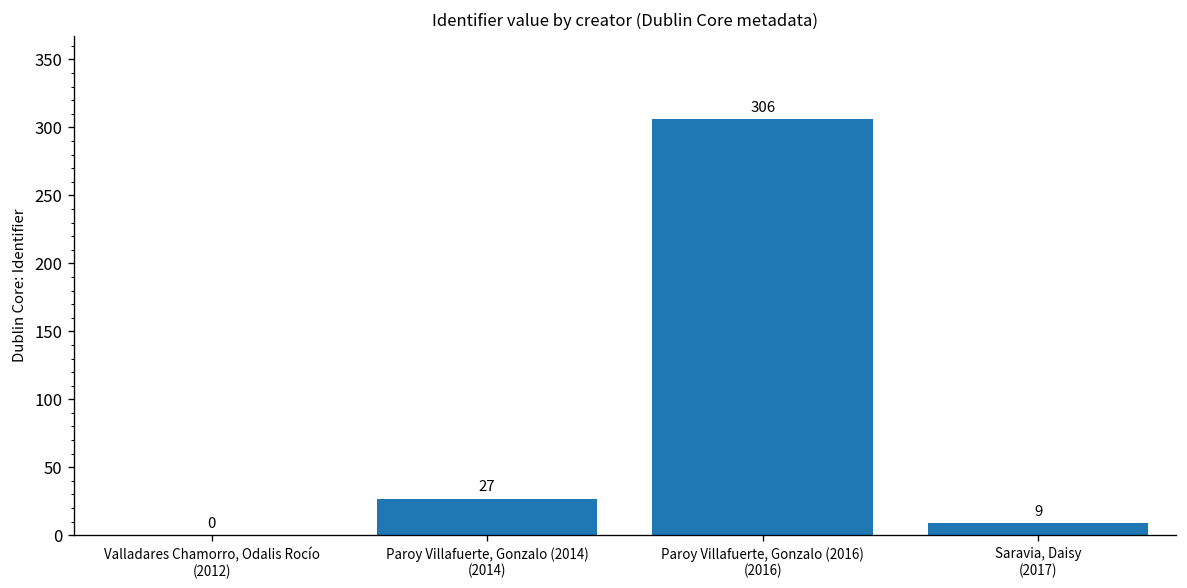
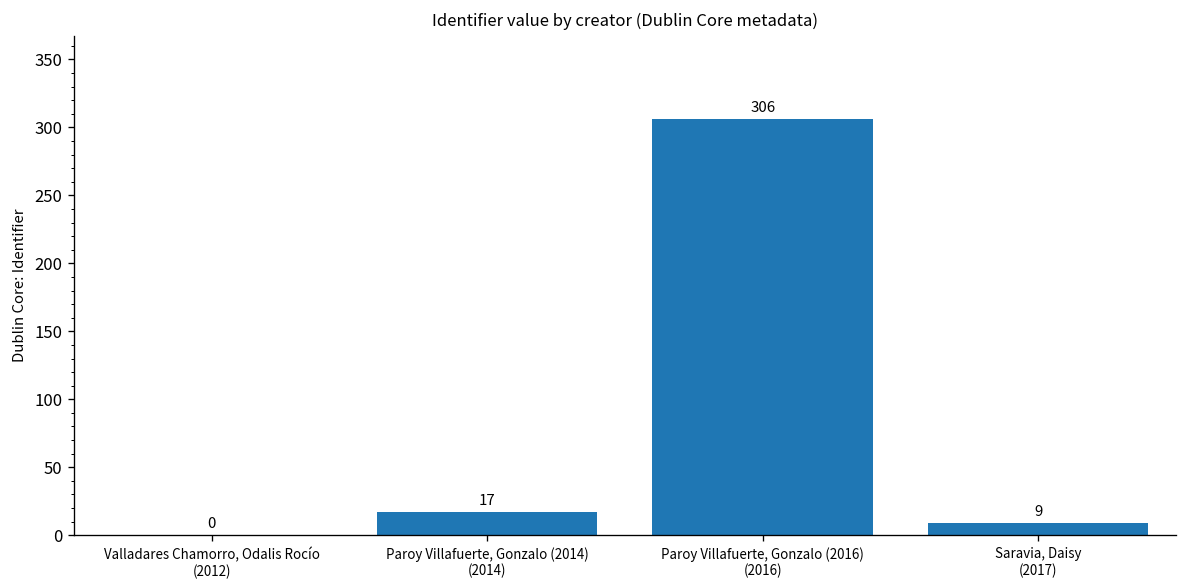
  {
    "Valladares Chamorro, Odalis Rocío (2012)": 0,
-   "Paroy Villafuerte, Gonzalo (2014) (2014)": 27,
+   "Paroy Villafuerte, Gonzalo (2014) (2014)": 17,
    "Paroy Villafuerte, Gonzalo (2016) (2016)": 306,
    "Saravia, Daisy (2017)": 9
  }
